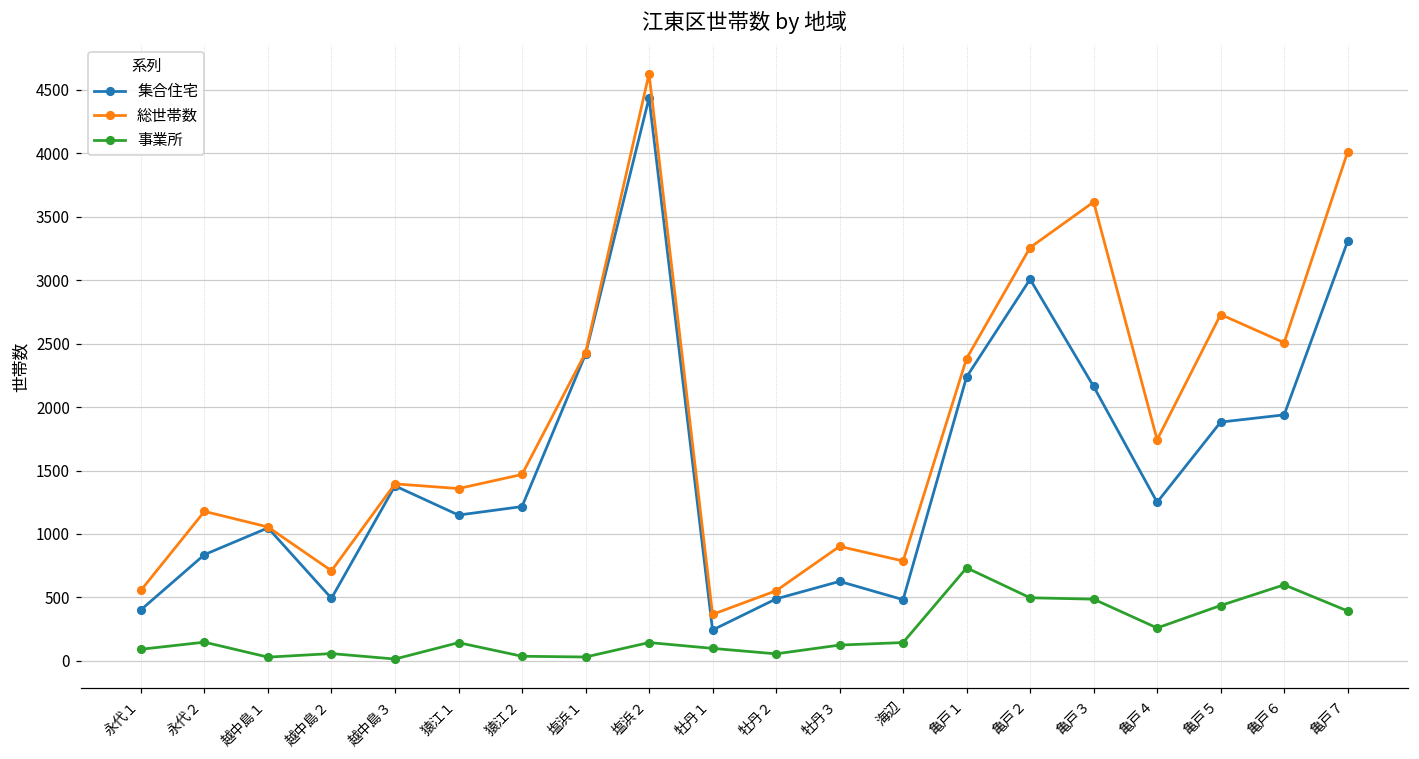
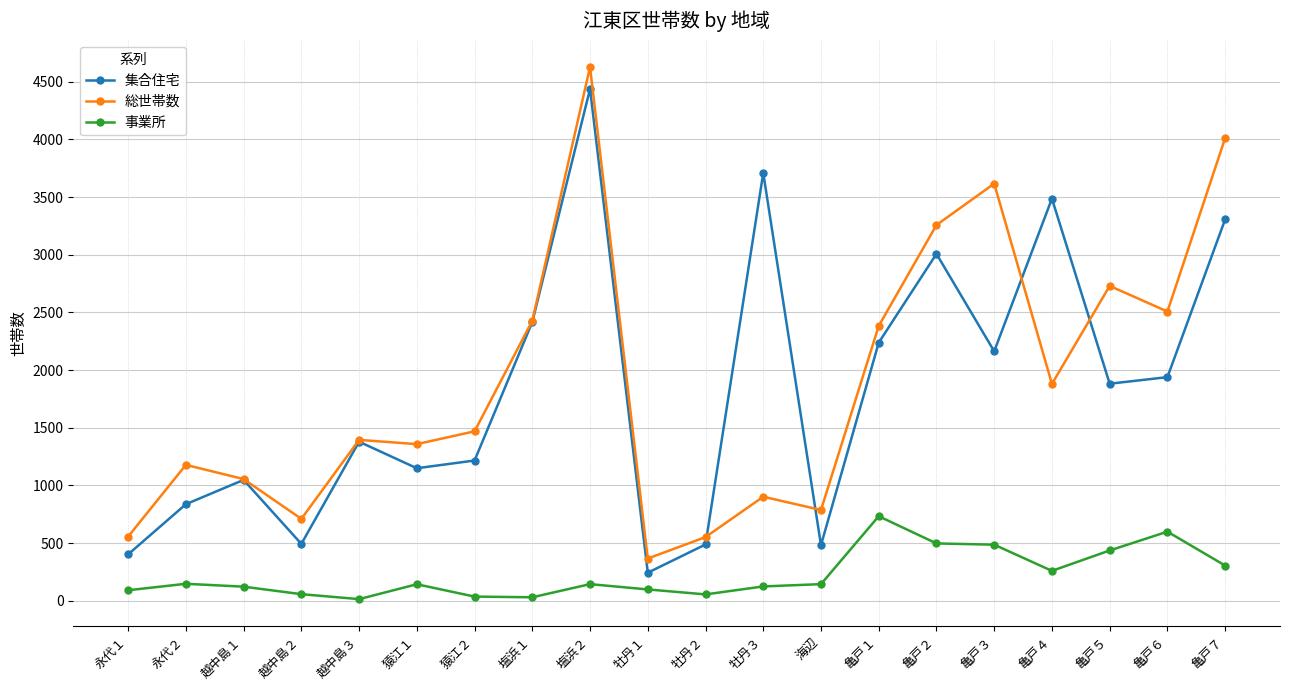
  {
    "集合住宅": {
      "永代１": 400,
      "永代２": 840,
      "越中島２": 490,
      "猿江１": 1150,
      "猿江２": 1220,
      "塩浜２": 4440,
      "牡丹１": 240,
      "牡丹２": 490,
-     "牡丹３": 630,
+     "牡丹３": 3710,
      "海辺": 480,
      "亀戸１": 2240,
      "亀戸２": 3010,
      "亀戸３": 2160,
-     "亀戸４": 1250,
+     "亀戸４": 3490,
      "亀戸５": 1880,
      "亀戸６": 1940,
      "亀戸７": 3310
    },
    "総世帯数": {
      "永代１": 560,
      "永代２": 1180,
      "越中島２": 710,
      "猿江１": 1360,
      "猿江２": 1470,
      "塩浜２": 4630,
      "牡丹１": 370,
      "牡丹２": 550,
      "牡丹３": 900,
      "海辺": 790,
      "亀戸１": 2380,
      "亀戸２": 3260,
      "亀戸３": 3620,
-     "亀戸４": 1740,
+     "亀戸４": 1880,
      "亀戸５": 2730,
      "亀戸６": 2510,
      "亀戸７": 4010
    },
    "事業所": {
      "永代１": 90,
      "永代２": 150,
-     "越中島１": 30,
+     "越中島１": 120,
      "越中島２": 60,
      "越中島３": 10,
      "猿江１": 140,
      "猿江２": 40,
      "塩浜１": 30,
      "塩浜２": 140,
      "牡丹１": 100,
      "牡丹２": 60,
      "牡丹３": 120,
      "海辺": 140,
      "亀戸１": 730,
      "亀戸２": 500,
      "亀戸３": 490,
      "亀戸４": 260,
      "亀戸５": 440,
      "亀戸６": 600,
-     "亀戸７": 390
+     "亀戸７": 310
    }
  }
